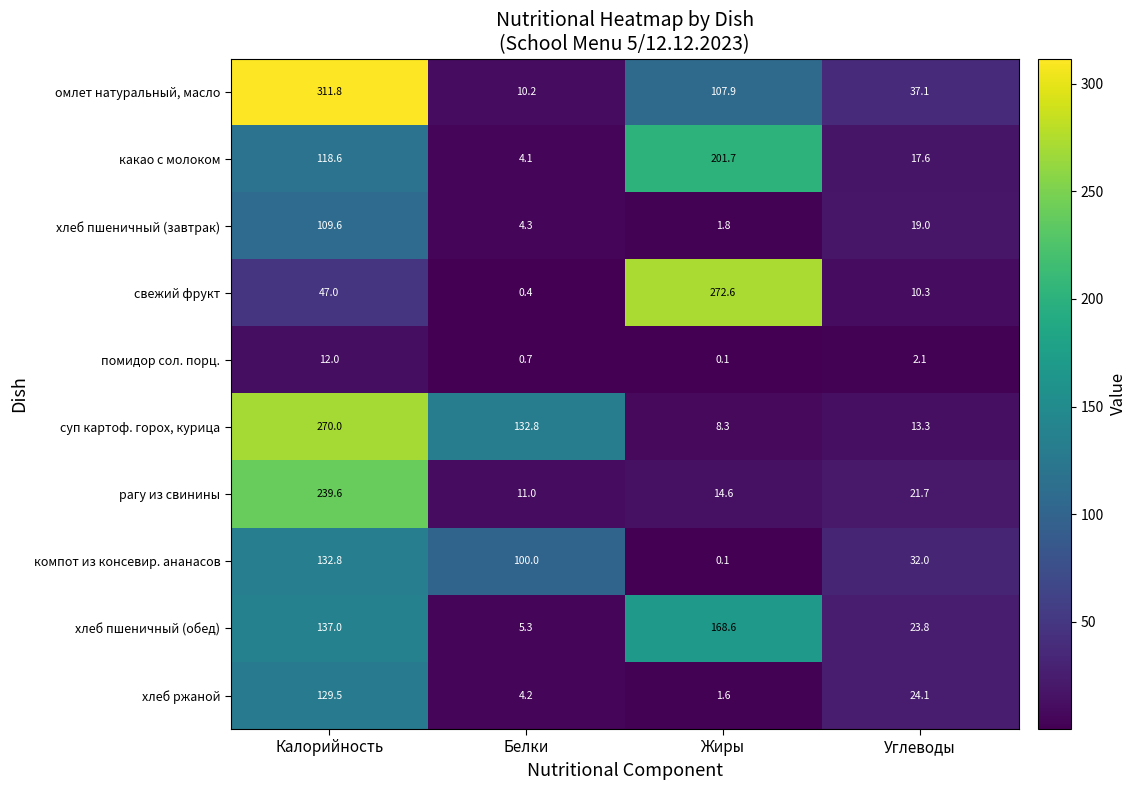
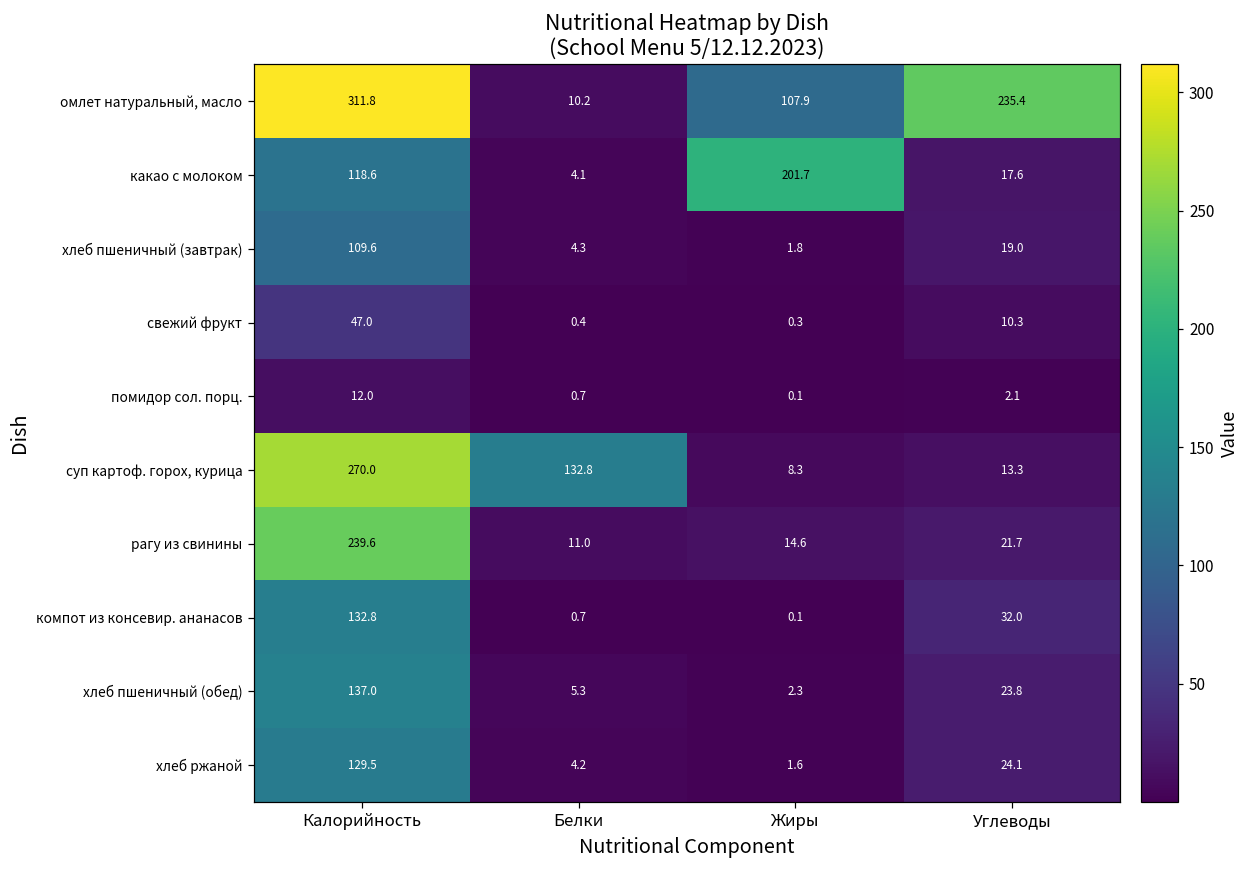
  {
    "омлет натуральный, масло": {
      "Калорийность": 311.8,
      "Белки": 10.2,
      "Жиры": 107.9,
-     "Углеводы": 37.1
+     "Углеводы": 235.4
    },
    "какао с молоком": {
      "Калорийность": 118.6,
      "Белки": 4.1,
      "Жиры": 201.7,
      "Углеводы": 17.6
    },
    "хлеб пшеничный (завтрак)": {
      "Калорийность": 109.6,
      "Белки": 4.3,
      "Жиры": 1.8,
      "Углеводы": 19.0
    },
    "свежий фрукт": {
      "Калорийность": 47.0,
      "Белки": 0.4,
-     "Жиры": 272.6,
+     "Жиры": 0.3,
      "Углеводы": 10.3
    },
    "помидор сол. порц.": {
      "Калорийность": 12.0,
      "Белки": 0.7,
      "Жиры": 0.1,
      "Углеводы": 2.1
    },
    "суп картоф. горох, курица": {
      "Калорийность": 270.0,
      "Белки": 132.8,
      "Жиры": 8.3,
      "Углеводы": 13.3
    },
    "рагу из свинины": {
      "Калорийность": 239.6,
      "Белки": 11.0,
      "Жиры": 14.6,
      "Углеводы": 21.7
    },
    "компот из консевир. ананасов": {
      "Калорийность": 132.8,
-     "Белки": 100.0,
+     "Белки": 0.7,
      "Жиры": 0.1,
      "Углеводы": 32.0
    },
    "хлеб пшеничный (обед)": {
      "Калорийность": 137.0,
      "Белки": 5.3,
-     "Жиры": 168.6,
+     "Жиры": 2.3,
      "Углеводы": 23.8
    },
    "хлеб ржаной": {
      "Калорийность": 129.5,
      "Белки": 4.2,
      "Жиры": 1.6,
      "Углеводы": 24.1
    }
  }
